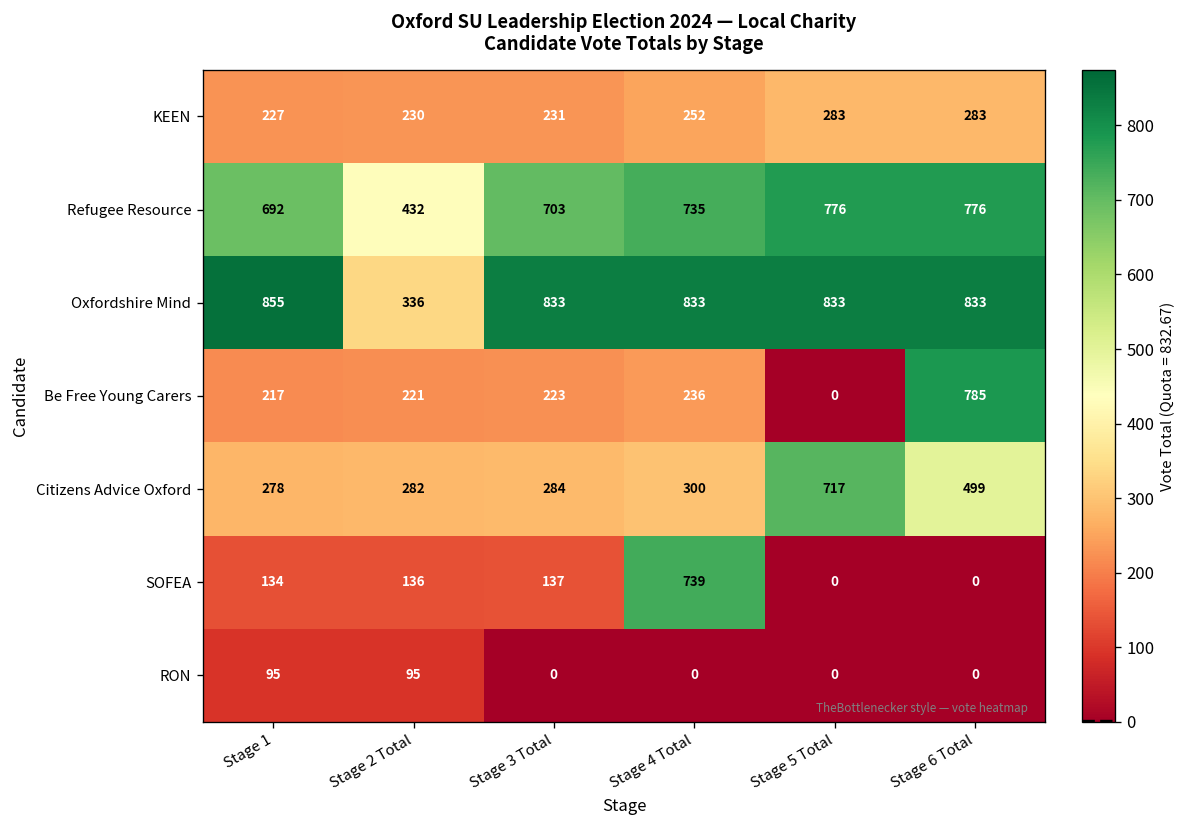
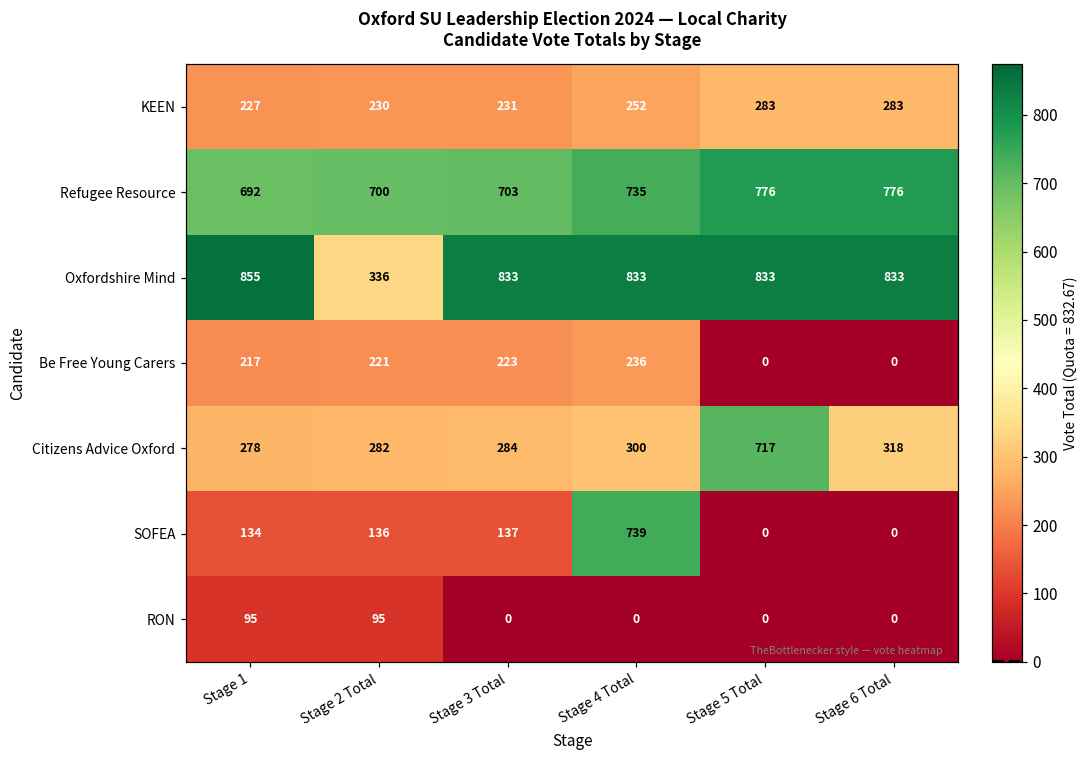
  {
    "KEEN": {
      "Stage 1": 227,
      "Stage 2 Total": 230,
      "Stage 3 Total": 231,
      "Stage 4 Total": 252,
      "Stage 5 Total": 283,
      "Stage 6 Total": 283
    },
    "Refugee Resource": {
      "Stage 1": 692,
-     "Stage 2 Total": 432,
+     "Stage 2 Total": 700,
      "Stage 3 Total": 703,
      "Stage 4 Total": 735,
      "Stage 5 Total": 776,
      "Stage 6 Total": 776
    },
    "Oxfordshire Mind": {
      "Stage 1": 855,
      "Stage 2 Total": 336,
      "Stage 3 Total": 833,
      "Stage 4 Total": 833,
      "Stage 5 Total": 833,
      "Stage 6 Total": 833
    },
    "Be Free Young Carers": {
      "Stage 1": 217,
      "Stage 2 Total": 221,
      "Stage 3 Total": 223,
      "Stage 4 Total": 236,
      "Stage 5 Total": 0,
-     "Stage 6 Total": 785
+     "Stage 6 Total": 0
    },
    "Citizens Advice Oxford": {
      "Stage 1": 278,
      "Stage 2 Total": 282,
      "Stage 3 Total": 284,
      "Stage 4 Total": 300,
      "Stage 5 Total": 717,
-     "Stage 6 Total": 499
+     "Stage 6 Total": 318
    },
    "SOFEA": {
      "Stage 1": 134,
      "Stage 2 Total": 136,
      "Stage 3 Total": 137,
      "Stage 4 Total": 739,
      "Stage 5 Total": 0,
      "Stage 6 Total": 0
    },
    "RON": {
      "Stage 1": 95,
      "Stage 2 Total": 95,
      "Stage 3 Total": 0,
      "Stage 4 Total": 0,
      "Stage 5 Total": 0
    }
  }
